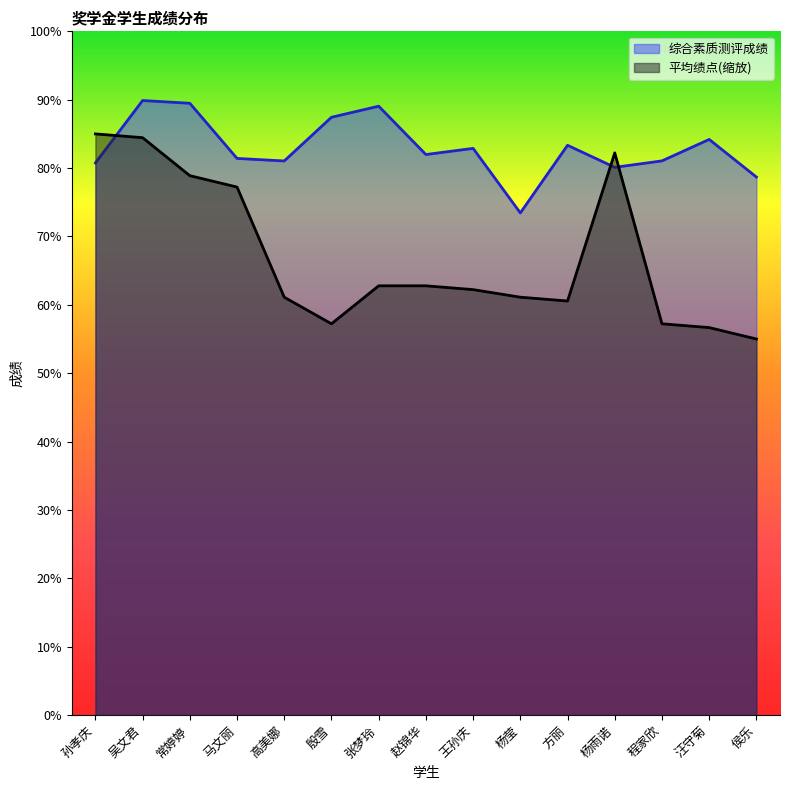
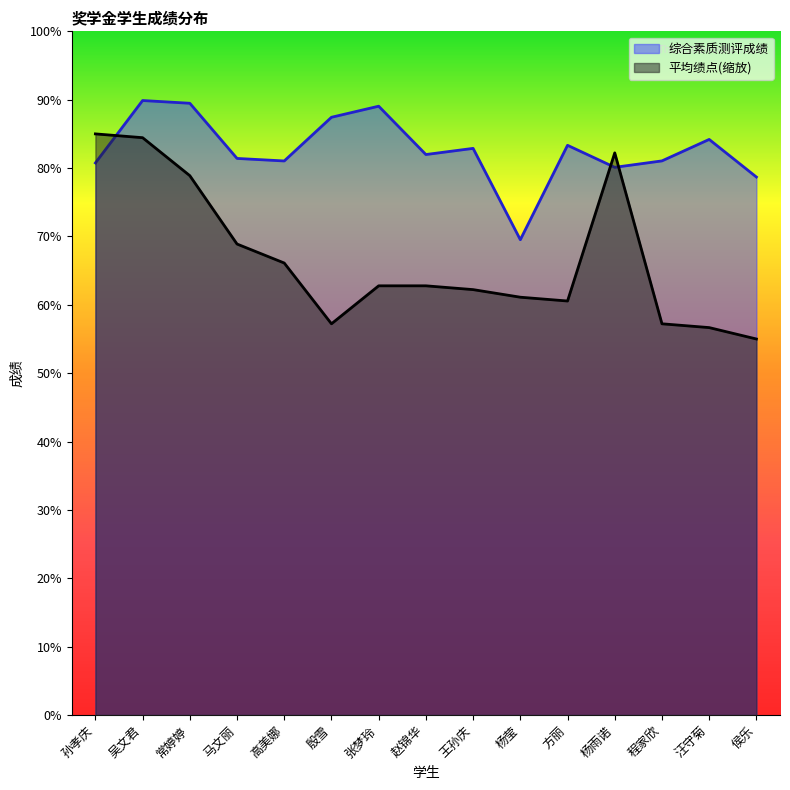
  {
    "综合素质测评成绩": {
      "孙孝庆": "81%",
      "吴文君": "90%",
      "常婷婷": "89%",
      "马文丽": "81%",
      "高美娜": "81%",
      "殷雪": "87%",
      "张梦玲": "89%",
      "赵锦华": "82%",
      "王孙庆": "83%",
-     "杨莹": "73%",
+     "杨莹": "70%",
      "方丽": "83%",
      "杨雨诺": "80%",
      "程家欣": "81%",
      "汪守菊": "84%",
      "侯乐": "79%"
    },
    "平均绩点(缩放)": {
      "孙孝庆": "85%",
      "吴文君": "84%",
      "常婷婷": "79%",
-     "马文丽": "77%",
-     "高美娜": "61%",
+     "马文丽": "69%",
+     "高美娜": "66%",
      "殷雪": "57%",
      "张梦玲": "63%",
      "赵锦华": "63%",
      "王孙庆": "62%",
      "杨莹": "61%",
      "方丽": "61%",
      "杨雨诺": "82%",
      "程家欣": "57%",
      "汪守菊": "57%",
      "侯乐": "55%"
    }
  }
